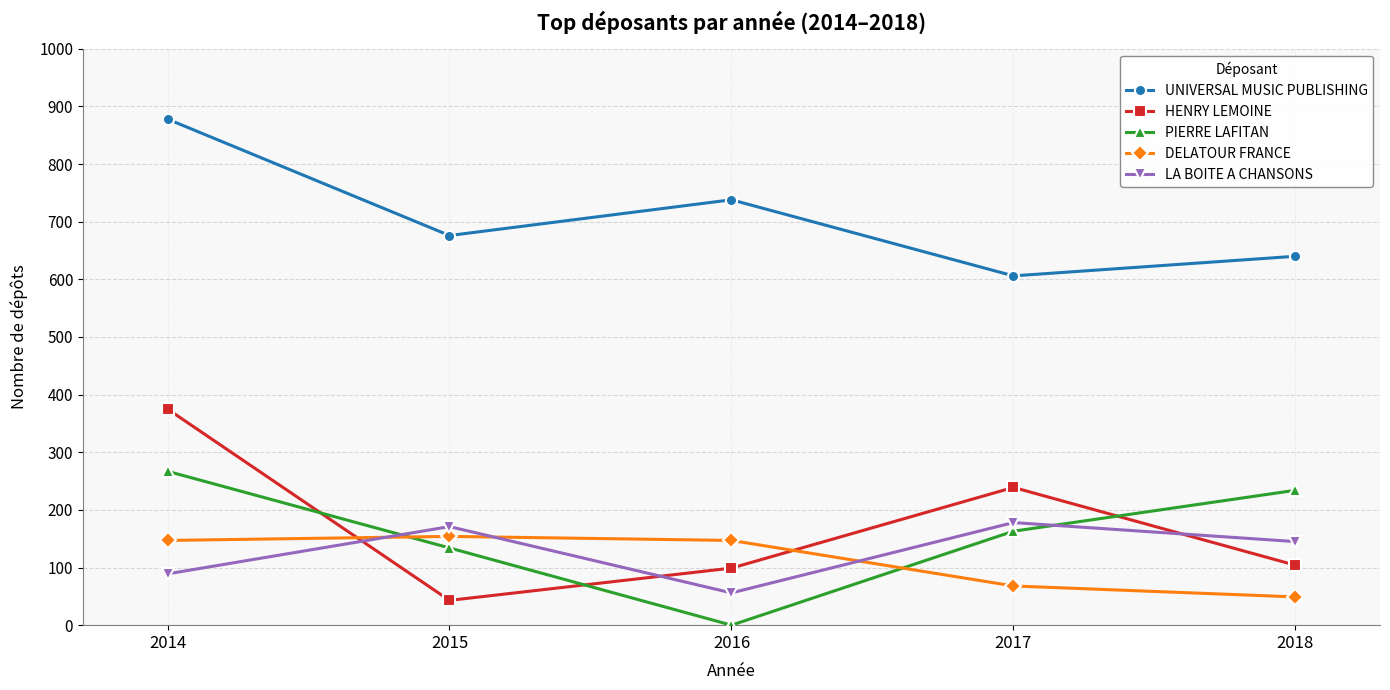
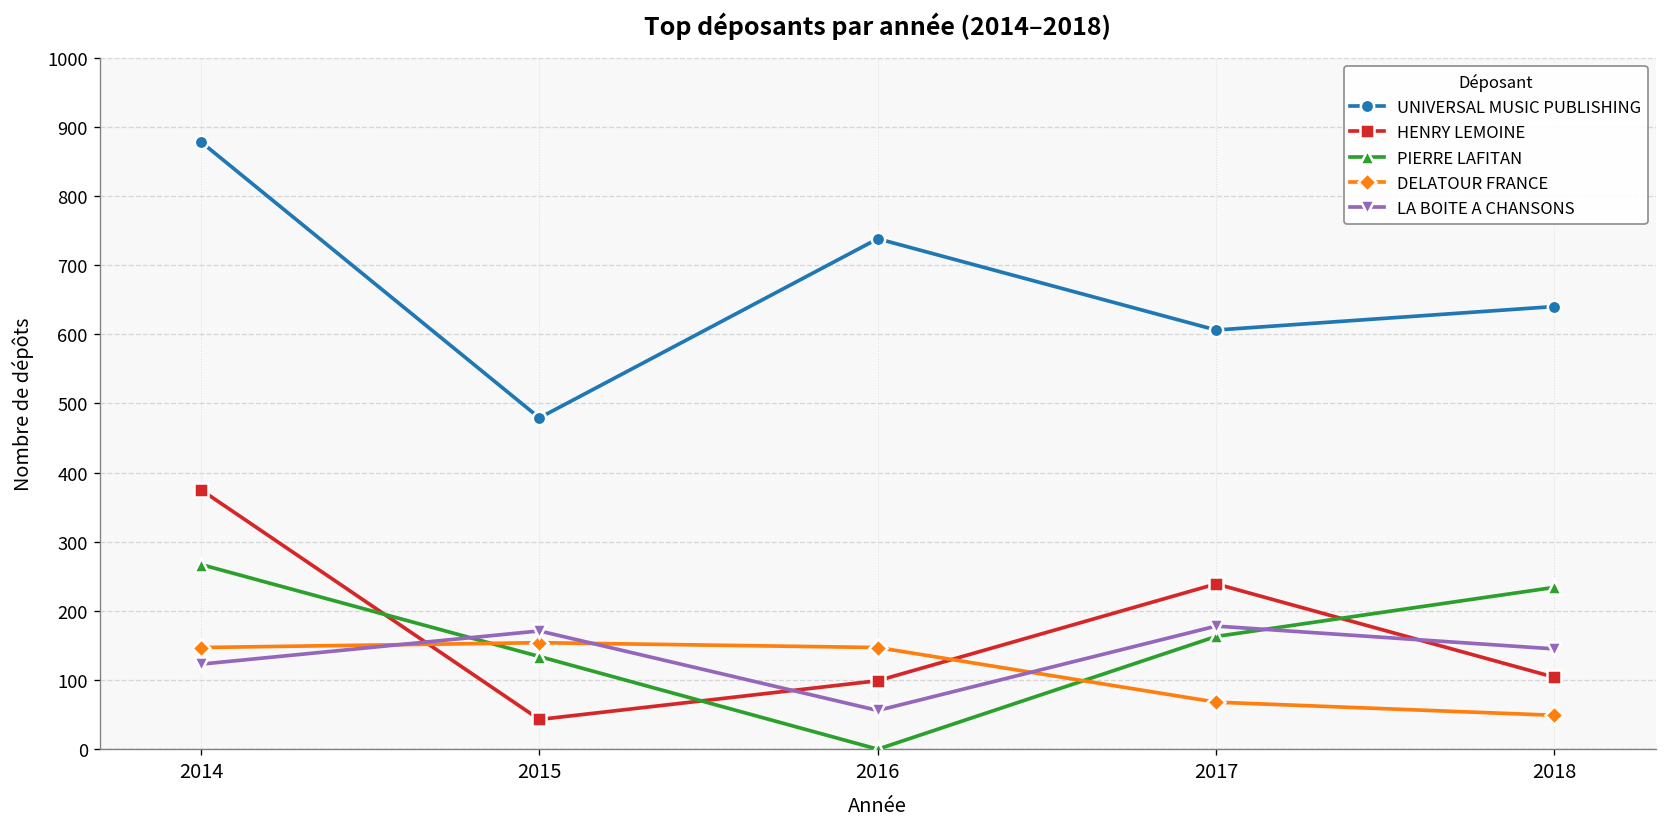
  {
    "UNIVERSAL MUSIC PUBLISHING": {
      "2014": 880,
-     "2015": 680,
+     "2015": 480,
      "2016": 740,
      "2017": 610,
      "2018": 640
    },
    "HENRY LEMOINE": {
      "2014": 380,
      "2015": 40,
      "2016": 100,
      "2017": 240,
      "2018": 100
    },
    "PIERRE LAFITAN": {
      "2014": 270,
      "2015": 130,
      "2016": 0,
      "2017": 160,
      "2018": 230
    },
    "DELATOUR FRANCE": {
      "2014": 150,
      "2015": 150,
      "2016": 150,
      "2017": 70,
      "2018": 50
    },
    "LA BOITE A CHANSONS": {
-     "2014": 90,
+     "2014": 120,
      "2015": 170,
      "2016": 60,
      "2017": 180,
      "2018": 150
    }
  }
